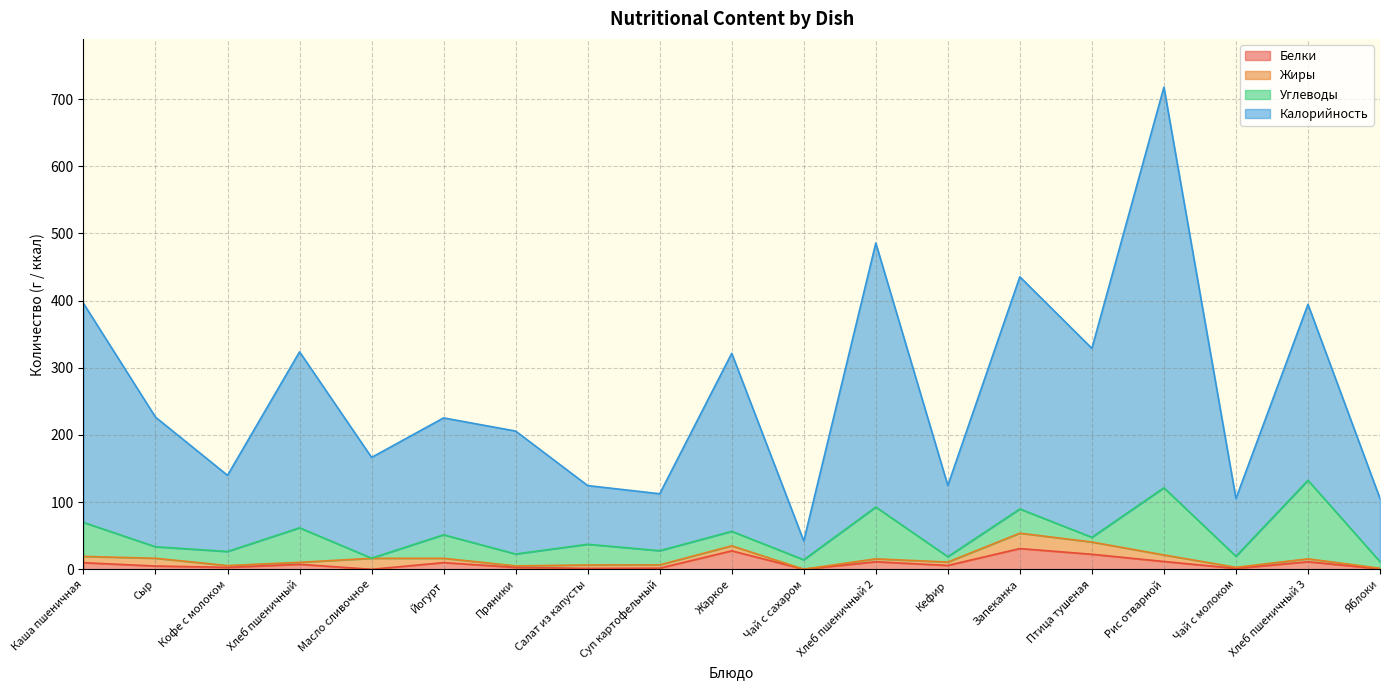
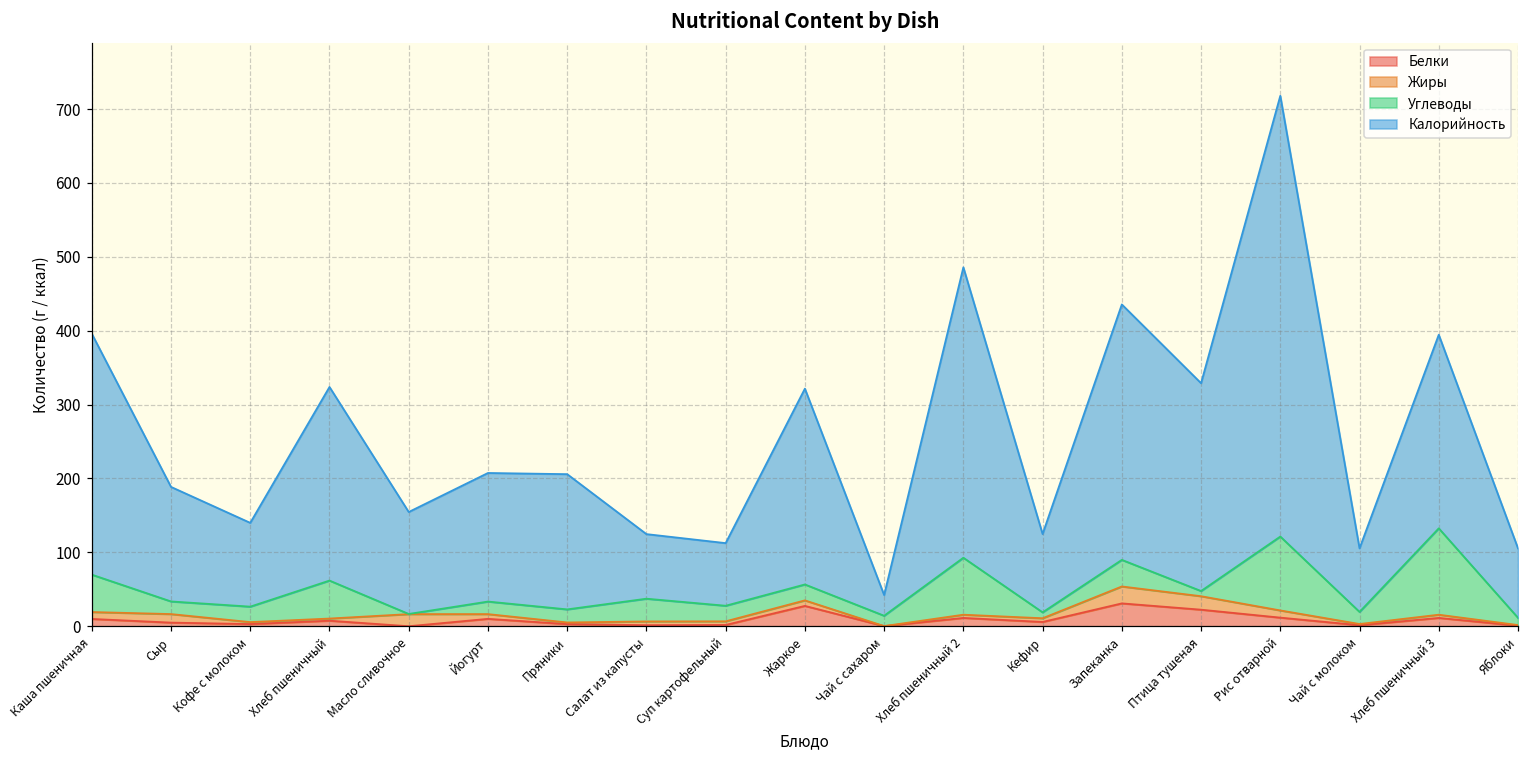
  {
    "Углеводы": {
      "Каша пшеничная": 50,
      "Сыр": 20,
      "Кофе с молоком": 20,
      "Хлеб пшеничный": 50,
-     "Йогурт": 40,
+     "Йогурт": 20,
      "Пряники": 20,
      "Салат из капусты": 30,
      "Суп картофельный": 20,
      "Жаркое": 20,
      "Чай с сахаром": 10,
      "Хлеб пшеничный 2": 80,
      "Кефир": 10,
      "Запеканка": 40,
      "Птица тушеная": 10,
      "Рис отварной": 100,
      "Чай с молоком": 20,
      "Хлеб пшеничный 3": 120,
      "Яблоки": 10
    },
    "Калорийность": {
      "Каша пшеничная": 330,
-     "Сыр": 190,
+     "Сыр": 160,
      "Кофе с молоком": 110,
      "Хлеб пшеничный": 260,
-     "Масло сливочное": 150,
+     "Масло сливочное": 140,
      "Йогурт": 170,
      "Пряники": 180,
      "Салат из капусты": 90,
      "Суп картофельный": 80,
      "Жаркое": 270,
      "Чай с сахаром": 30,
      "Хлеб пшеничный 2": 390,
      "Кефир": 110,
      "Запеканка": 350,
      "Птица тушеная": 280,
      "Рис отварной": 600,
      "Чай с молоком": 90,
      "Хлеб пшеничный 3": 260,
      "Яблоки": 90
    }
  }
